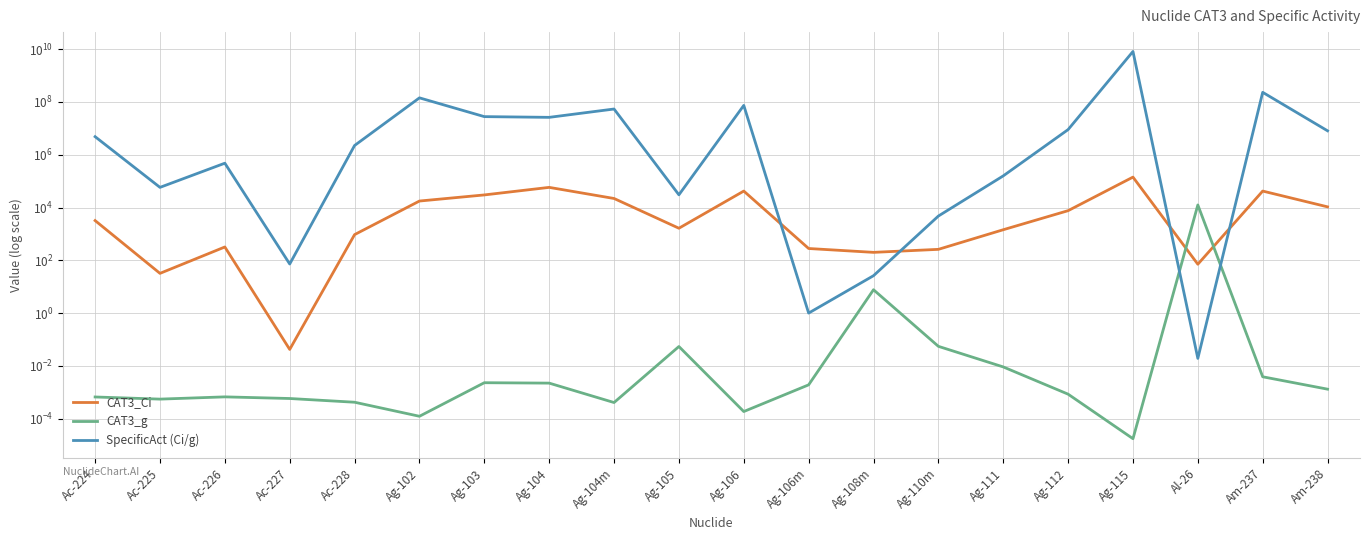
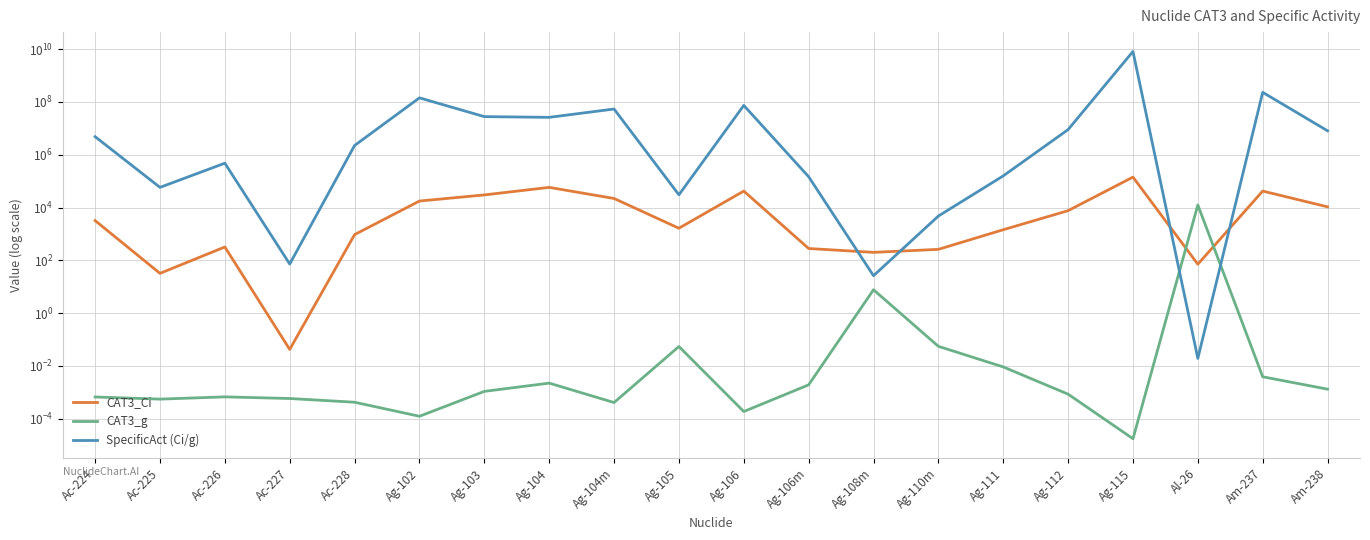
  {
    "CAT3_Ci": {
      "Ac-224": 3000,
      "Ac-225": 30,
      "Ac-226": 300,
      "Ac-227": 0.04,
      "Ac-228": 900,
      "Ag-102": 20000,
      "Ag-103": 30000,
      "Ag-104": 60000,
      "Ag-104m": 20000,
      "Ag-105": 2000,
      "Ag-106": 40000,
      "Ag-106m": 300,
      "Ag-108m": 200,
      "Ag-110m": 300,
      "Ag-111": 1000,
      "Ag-112": 8000,
      "Ag-115": 100000,
      "Al-26": 70,
      "Am-237": 40000,
      "Am-238": 11000
    },
    "CAT3_g": {
      "Ac-224": 0.0007,
      "Ac-225": 0.0006,
      "Ac-226": 0.0007,
      "Ac-227": 0.0006,
      "Ac-228": 0.0004,
      "Ag-102": 0.0001,
-     "Ag-103": 0.002,
+     "Ag-103": 0.0011,
      "Ag-104": 0.002,
      "Ag-104m": 0.0004,
      "Ag-105": 0.05,
      "Ag-106": 0.0002,
      "Ag-106m": 0.002,
      "Ag-108m": 8,
      "Ag-110m": 0.06,
      "Ag-111": 0.009,
      "Ag-112": 0.0008,
      "Ag-115": 0.00002,
      "Al-26": 10000,
      "Am-237": 0.004,
      "Am-238": 0.001
    },
    "SpecificAct (Ci/g)": {
      "Ac-224": 5000000,
      "Ac-225": 60000,
      "Ac-226": 500000,
      "Ac-227": 70,
      "Ac-228": 2000000,
      "Ag-102": 100000000,
      "Ag-103": 30000000,
      "Ag-104": 30000000,
      "Ag-104m": 50000000,
      "Ag-105": 30000,
      "Ag-106": 70000000,
-     "Ag-106m": 1,
+     "Ag-106m": 100000,
      "Ag-108m": 30,
      "Ag-110m": 5000,
      "Ag-111": 200000,
      "Ag-112": 9000000,
      "Ag-115": 8000000000,
      "Al-26": 0.02,
      "Am-237": 200000000,
      "Am-238": 8000000
    }
  }
